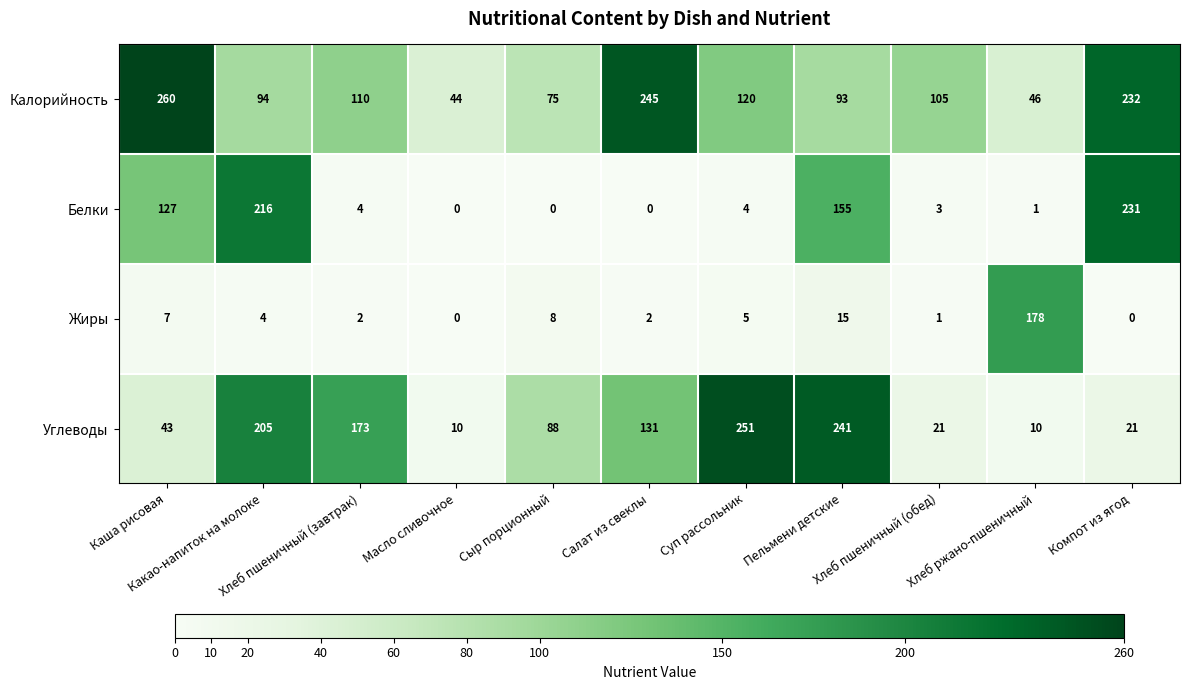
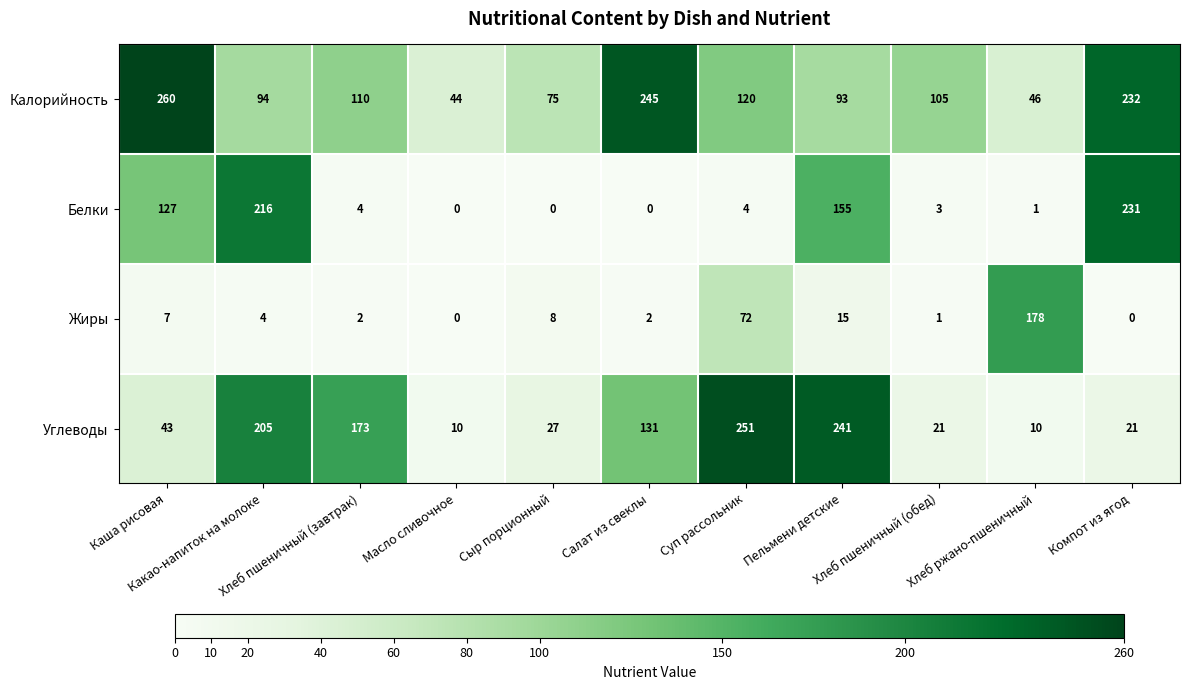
  {
    "Калорийность": {
      "Каша рисовая": 260,
      "Какао-напиток на молоке": 94,
      "Хлеб пшеничный (завтрак)": 110,
      "Масло сливочное": 44,
      "Сыр порционный": 75,
      "Салат из свеклы": 245,
      "Суп рассольник": 120,
      "Пельмени детские": 93,
      "Хлеб пшеничный (обед)": 105,
      "Хлеб ржано-пшеничный": 46,
      "Компот из ягод": 232
    },
    "Белки": {
      "Каша рисовая": 127,
      "Какао-напиток на молоке": 216,
      "Хлеб пшеничный (завтрак)": 4,
      "Масло сливочное": 0,
      "Сыр порционный": 0,
      "Салат из свеклы": 0,
      "Суп рассольник": 4,
      "Пельмени детские": 155,
      "Хлеб пшеничный (обед)": 3,
      "Хлеб ржано-пшеничный": 1,
      "Компот из ягод": 231
    },
    "Жиры": {
      "Каша рисовая": 7,
      "Какао-напиток на молоке": 4,
      "Хлеб пшеничный (завтрак)": 2,
      "Масло сливочное": 0,
      "Сыр порционный": 8,
      "Салат из свеклы": 2,
-     "Суп рассольник": 5,
+     "Суп рассольник": 72,
      "Пельмени детские": 15,
      "Хлеб пшеничный (обед)": 1,
      "Хлеб ржано-пшеничный": 178,
      "Компот из ягод": 0
    },
    "Углеводы": {
      "Каша рисовая": 43,
      "Какао-напиток на молоке": 205,
      "Хлеб пшеничный (завтрак)": 173,
      "Масло сливочное": 10,
-     "Сыр порционный": 88,
+     "Сыр порционный": 27,
      "Салат из свеклы": 131,
      "Суп рассольник": 251,
      "Пельмени детские": 241,
      "Хлеб пшеничный (обед)": 21,
      "Хлеб ржано-пшеничный": 10,
      "Компот из ягод": 21
    }
  }
